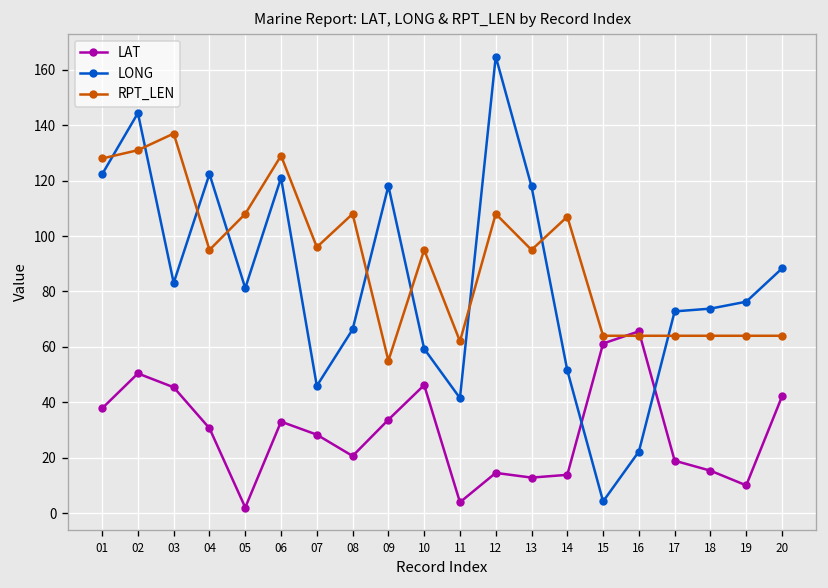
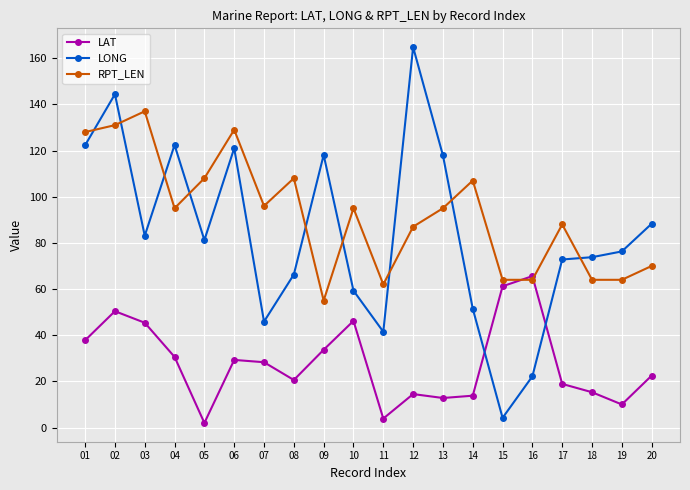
  {
    "LAT": {
      "01": 38,
      "02": 50,
      "03": 45,
      "04": 31,
      "05": 2,
-     "06": 33,
+     "06": 29,
      "07": 28,
      "08": 21,
      "09": 34,
      "10": 46,
      "11": 4,
      "12": 15,
      "13": 13,
      "14": 14,
      "15": 61,
      "16": 66,
      "17": 19,
      "18": 15,
      "19": 10,
-     "20": 42
+     "20": 23
    },
    "LONG": {
      "01": 122,
      "02": 144,
      "03": 83,
      "04": 122,
      "05": 81,
      "06": 121,
      "07": 46,
      "08": 66,
      "09": 118,
      "10": 59,
      "11": 42,
      "12": 165,
      "13": 118,
      "14": 52,
      "15": 4,
      "16": 22,
      "17": 73,
      "18": 74,
      "19": 76,
      "20": 88
    },
    "RPT_LEN": {
      "01": 128,
      "02": 131,
      "03": 137,
      "04": 95,
      "05": 108,
      "06": 129,
      "07": 96,
      "08": 108,
      "09": 55,
      "10": 95,
      "11": 62,
-     "12": 108,
+     "12": 87,
      "13": 95,
      "14": 107,
      "15": 64,
      "16": 64,
-     "17": 64,
+     "17": 88,
      "18": 64,
      "19": 64,
-     "20": 64
+     "20": 70
    }
  }
